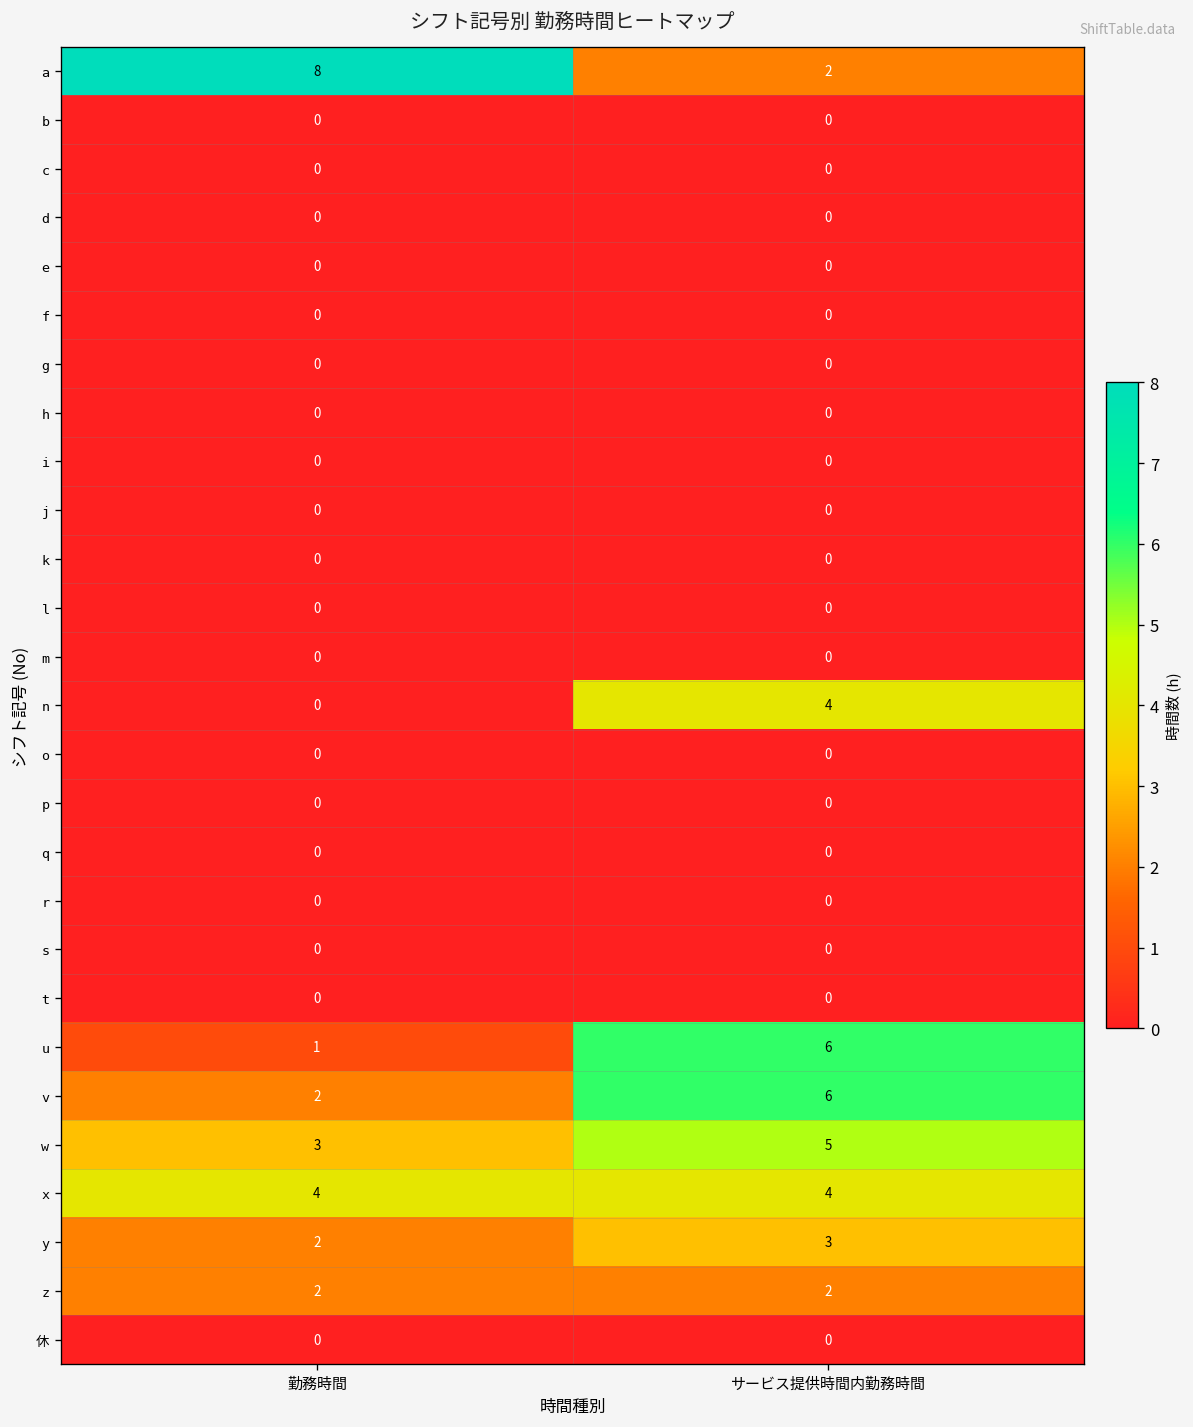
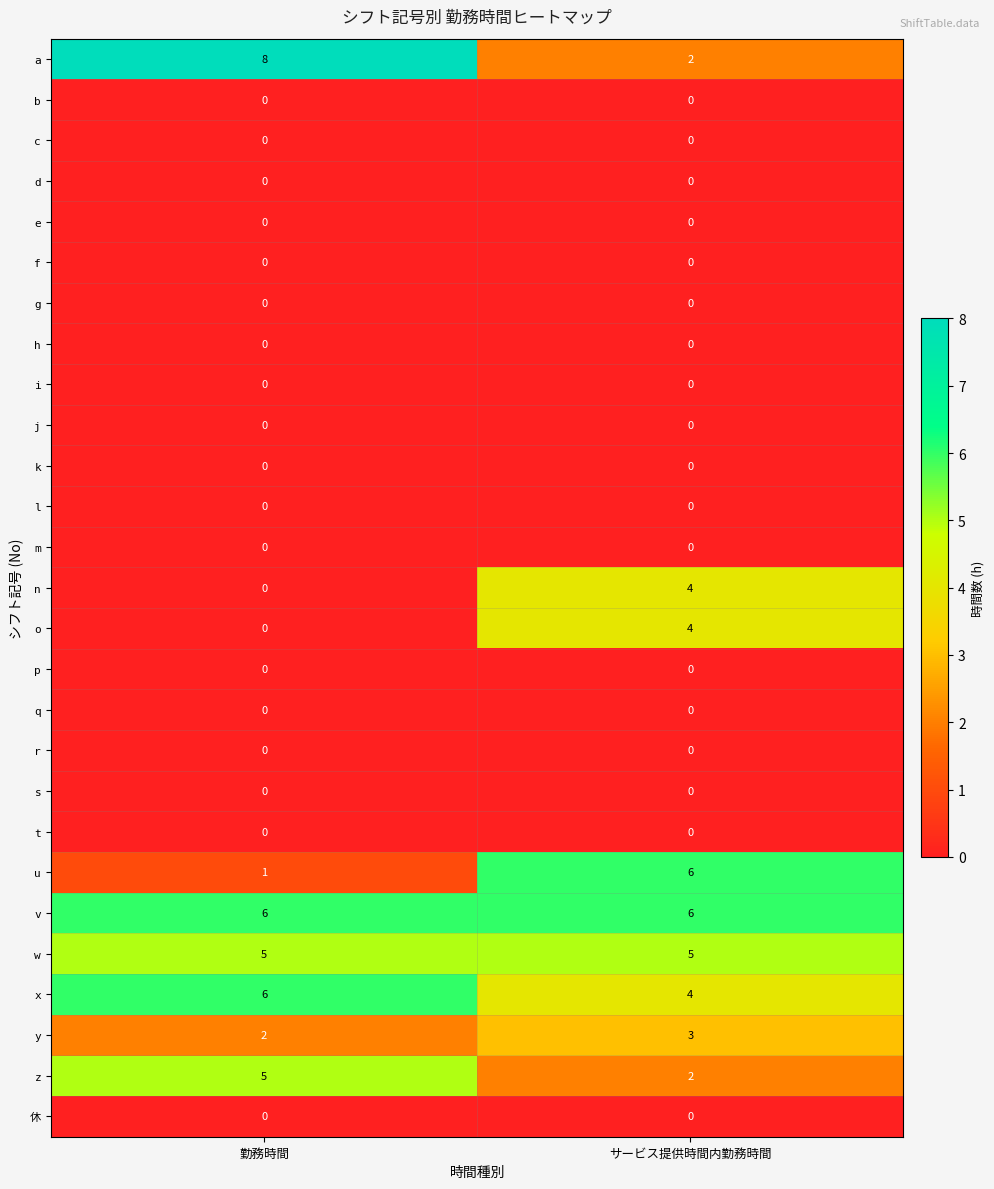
  {
    "a": {
      "勤務時間": 8,
      "サービス提供時間内勤務時間": 2
    },
    "b": {
      "勤務時間": 0,
      "サービス提供時間内勤務時間": 0
    },
    "c": {
      "勤務時間": 0,
      "サービス提供時間内勤務時間": 0
    },
    "d": {
      "勤務時間": 0,
      "サービス提供時間内勤務時間": 0
    },
    "e": {
      "勤務時間": 0,
      "サービス提供時間内勤務時間": 0
    },
    "f": {
      "勤務時間": 0,
      "サービス提供時間内勤務時間": 0
    },
    "g": {
      "勤務時間": 0,
      "サービス提供時間内勤務時間": 0
    },
    "h": {
      "勤務時間": 0,
      "サービス提供時間内勤務時間": 0
    },
    "i": {
      "勤務時間": 0,
      "サービス提供時間内勤務時間": 0
    },
    "j": {
      "勤務時間": 0,
      "サービス提供時間内勤務時間": 0
    },
    "k": {
      "勤務時間": 0,
      "サービス提供時間内勤務時間": 0
    },
    "l": {
      "勤務時間": 0,
      "サービス提供時間内勤務時間": 0
    },
    "m": {
      "勤務時間": 0,
      "サービス提供時間内勤務時間": 0
    },
    "n": {
      "勤務時間": 0,
      "サービス提供時間内勤務時間": 4
    },
    "o": {
      "勤務時間": 0,
-     "サービス提供時間内勤務時間": 0
+     "サービス提供時間内勤務時間": 4
    },
    "p": {
      "勤務時間": 0,
      "サービス提供時間内勤務時間": 0
    },
    "q": {
      "勤務時間": 0,
      "サービス提供時間内勤務時間": 0
    },
    "r": {
      "勤務時間": 0,
      "サービス提供時間内勤務時間": 0
    },
    "s": {
      "勤務時間": 0,
      "サービス提供時間内勤務時間": 0
    },
    "t": {
      "勤務時間": 0,
      "サービス提供時間内勤務時間": 0
    },
    "u": {
      "勤務時間": 1,
      "サービス提供時間内勤務時間": 6
    },
    "v": {
-     "勤務時間": 2,
+     "勤務時間": 6,
      "サービス提供時間内勤務時間": 6
    },
    "w": {
-     "勤務時間": 3,
+     "勤務時間": 5,
      "サービス提供時間内勤務時間": 5
    },
    "x": {
-     "勤務時間": 4,
+     "勤務時間": 6,
      "サービス提供時間内勤務時間": 4
    },
    "y": {
      "勤務時間": 2,
      "サービス提供時間内勤務時間": 3
    },
    "z": {
-     "勤務時間": 2,
+     "勤務時間": 5,
      "サービス提供時間内勤務時間": 2
    },
    "休": {
      "勤務時間": 0,
      "サービス提供時間内勤務時間": 0
    }
  }
